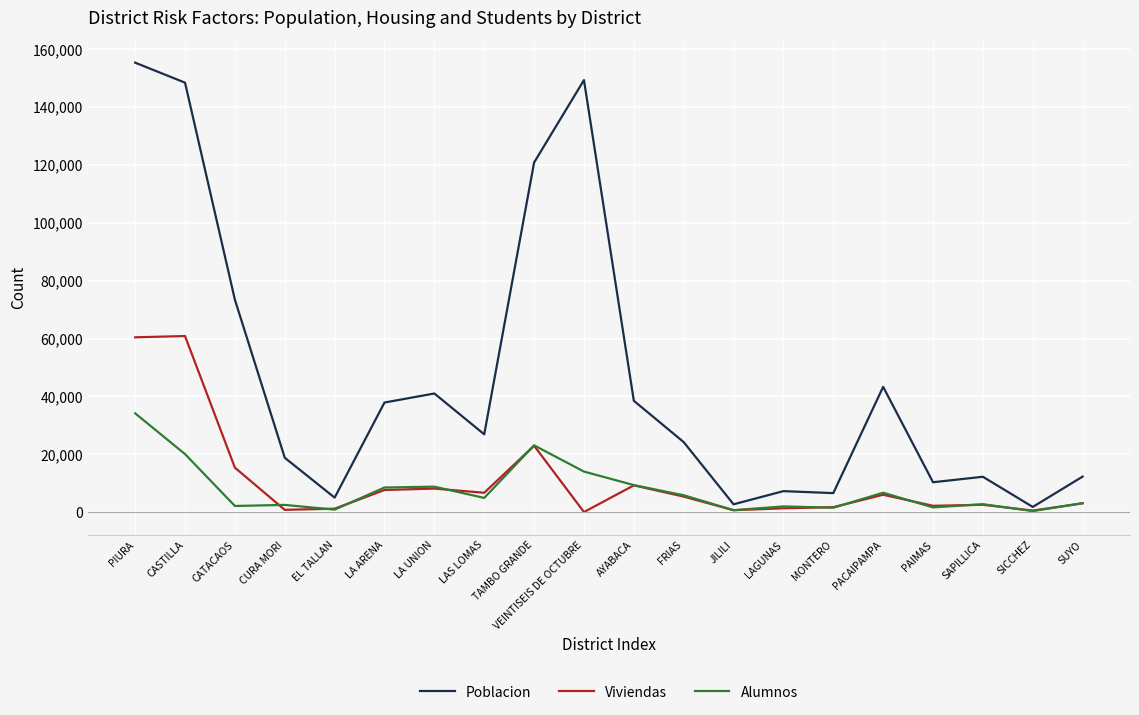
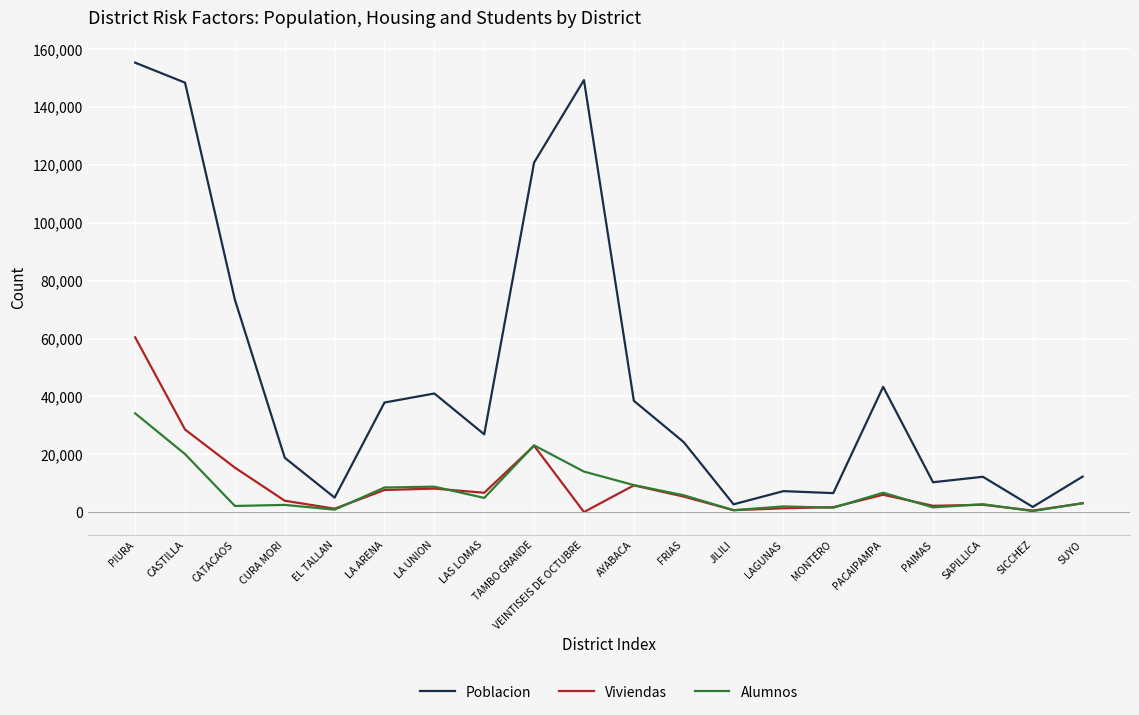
  {
    "Poblacion": {
      "PIURA": "155,000",
      "CASTILLA": "148,000",
      "CATACAOS": "73,000",
      "CURA MORI": "19,000",
      "EL TALLAN": "5,000",
      "LA ARENA": "38,000",
      "LA UNION": "41,000",
      "LAS LOMAS": "27,000",
      "TAMBO GRANDE": "121,000",
      "VEINTISEIS DE OCTUBRE": "149,000",
      "AYABACA": "39,000",
      "FRIAS": "24,000",
      "JILILI": "3,000",
      "LAGUNAS": "7,000",
      "MONTERO": "7,000",
      "PACAIPAMPA": "43,000",
      "PAIMAS": "10,000",
      "SAPILLICA": "12,000",
      "SICCHEZ": "2,000",
      "SUYO": "12,000"
    },
    "Viviendas": {
      "PIURA": "60,000",
-     "CASTILLA": "61,000",
+     "CASTILLA": "29,000",
      "CATACAOS": "15,000",
-     "CURA MORI": "1,000",
+     "CURA MORI": "4,000",
      "LAS LOMAS": "7,000",
      "VEINTISEIS DE OCTUBRE": "0"
    },
    "Alumnos": {
      "PIURA": "34,000",
      "CASTILLA": "20,000",
      "CATACAOS": "2,000",
      "CURA MORI": "3,000",
      "LAS LOMAS": "5,000",
      "VEINTISEIS DE OCTUBRE": "14,000"
    }
  }
